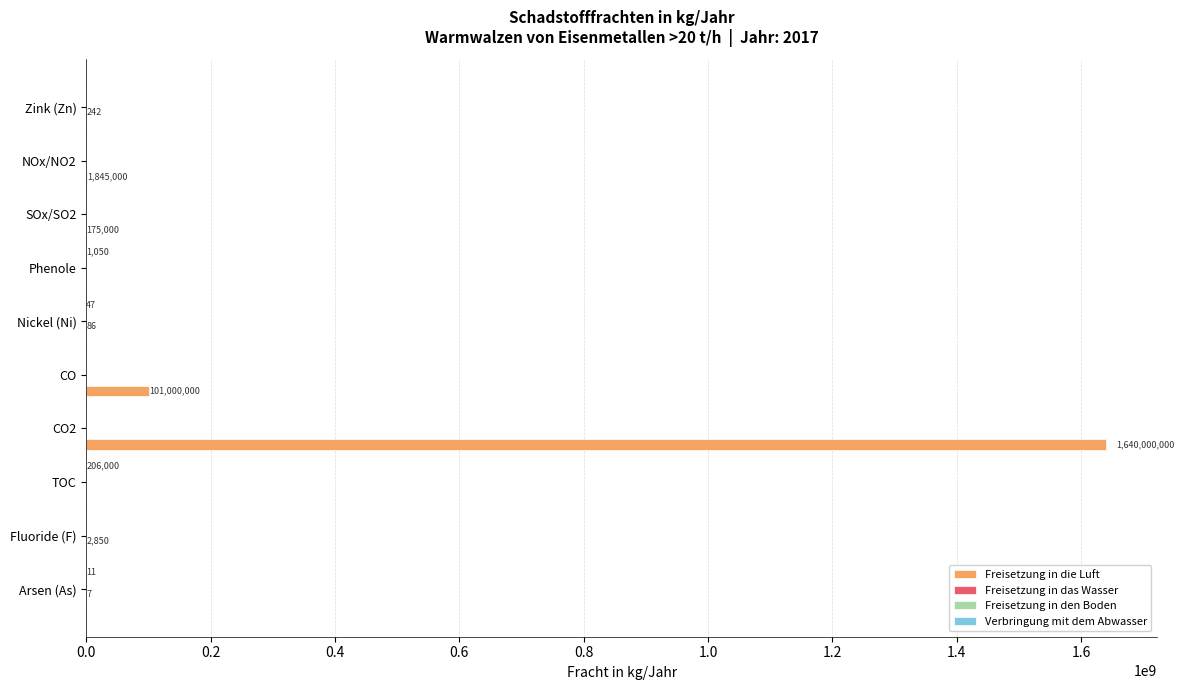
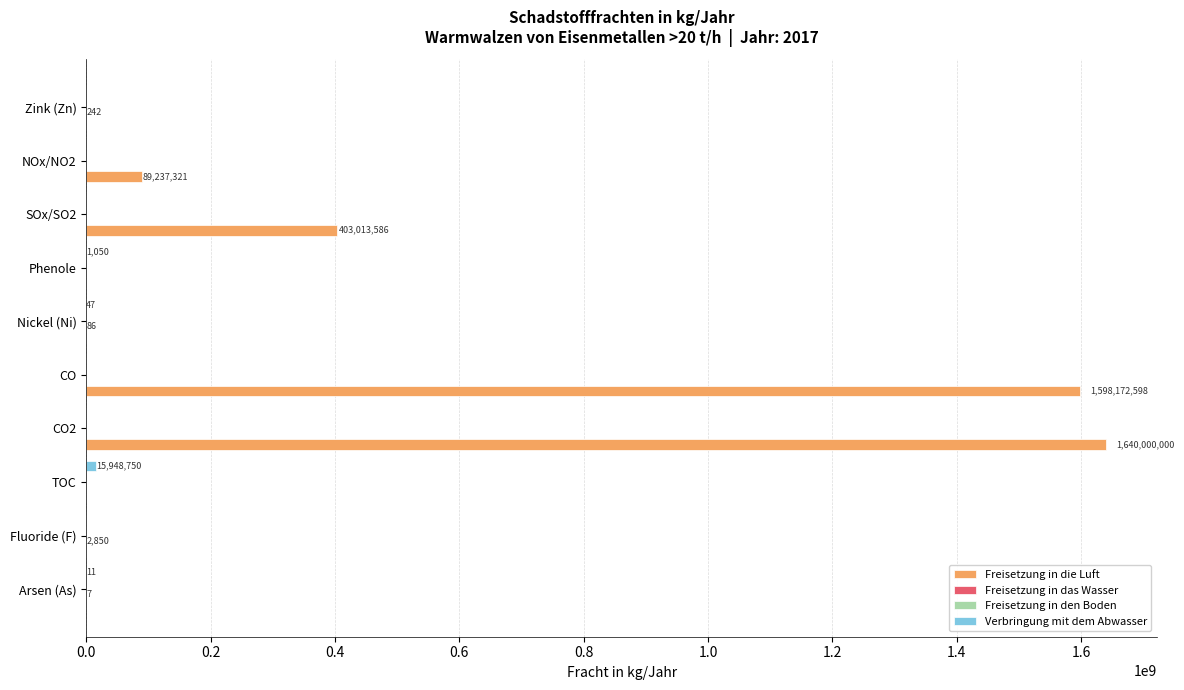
  {
    "Freisetzung in die Luft": {
-     "NOx/NO2": "1,845,000",
-     "SOx/SO2": "175,000",
-     "CO": "101,000,000",
+     "NOx/NO2": "89,237,321",
+     "SOx/SO2": "403,013,586",
+     "CO": "1,598,172,598",
      "CO2": "1,640,000,000"
    },
    "Freisetzung in das Wasser": {
      "Zink (Zn)": "242",
      "Nickel (Ni)": "86",
      "Fluoride (F)": "2,850",
      "Arsen (As)": "7"
    },
    "Freisetzung in den Boden": {
      "Zink (Zn)": "0",
      "NOx/NO2": "0",
      "SOx/SO2": "0",
      "Phenole": "0",
      "Nickel (Ni)": "0",
      "CO": "0",
      "CO2": "0",
      "TOC": "0",
      "Fluoride (F)": "0",
      "Arsen (As)": "0"
    },
    "Verbringung mit dem Abwasser": {
      "Phenole": "1,050",
      "Nickel (Ni)": "47",
-     "TOC": "206,000",
+     "TOC": "15,948,750",
      "Arsen (As)": "11"
    }
  }
